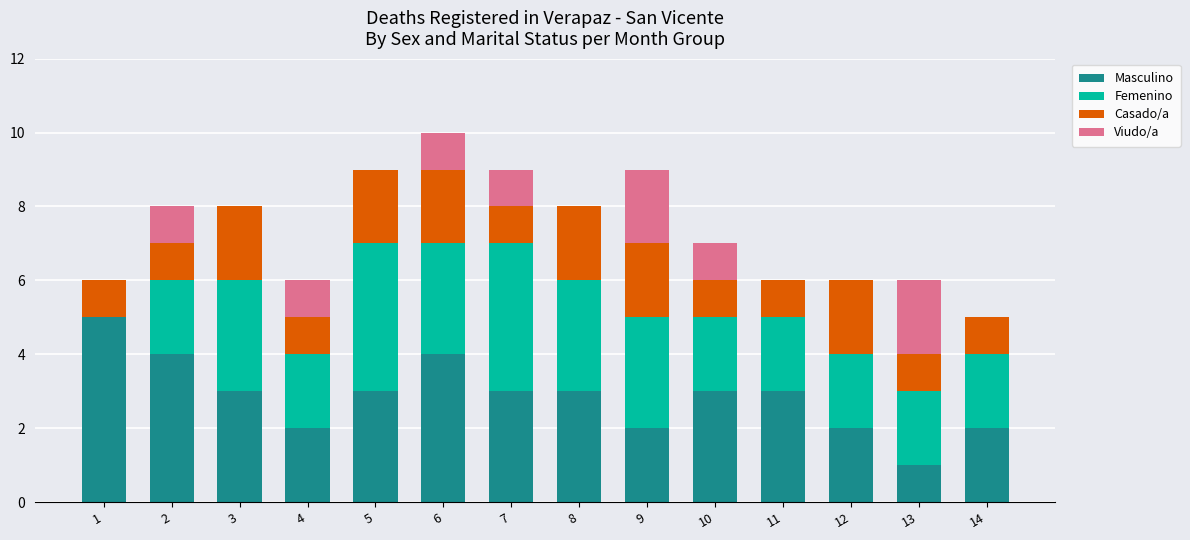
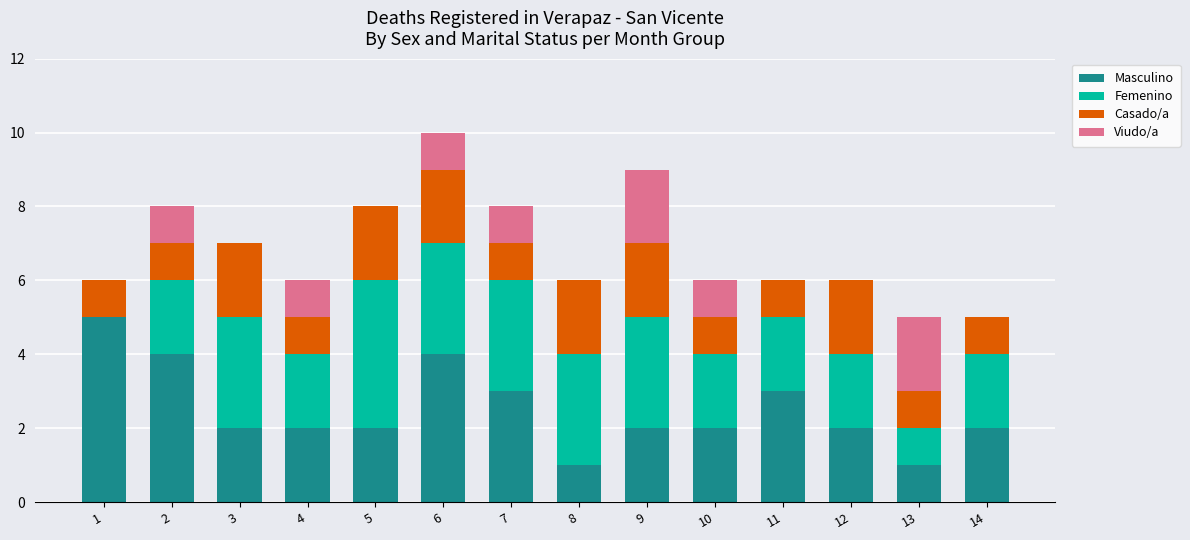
  {
    "Masculino": {
      "1": 5,
      "2": 4,
-     "3": 3,
+     "3": 2,
      "4": 2,
-     "5": 3,
+     "5": 2,
      "6": 4,
      "7": 3,
-     "8": 3,
+     "8": 1,
      "9": 2,
-     "10": 3,
+     "10": 2,
      "11": 3,
      "12": 2,
      "13": 1,
      "14": 2
    },
    "Femenino": {
      "1": 0,
      "2": 2,
      "3": 3,
      "4": 2,
      "5": 4,
      "6": 3,
-     "7": 4,
+     "7": 3,
      "8": 3,
      "9": 3,
      "10": 2,
      "11": 2,
      "12": 2,
-     "13": 2,
+     "13": 1,
      "14": 2
    },
    "Casado/a": {
      "1": 1,
      "2": 1,
      "3": 2,
      "4": 1,
      "5": 2,
      "6": 2,
      "7": 1,
      "8": 2,
      "9": 2,
      "10": 1,
      "11": 1,
      "12": 2,
      "13": 1,
      "14": 1
    },
    "Viudo/a": {
      "1": 0,
      "2": 1,
      "3": 0,
      "4": 1,
      "5": 0,
      "6": 1,
      "7": 1,
      "8": 0,
      "9": 2,
      "10": 1,
      "11": 0,
      "12": 0,
      "13": 2,
      "14": 0
    }
  }
